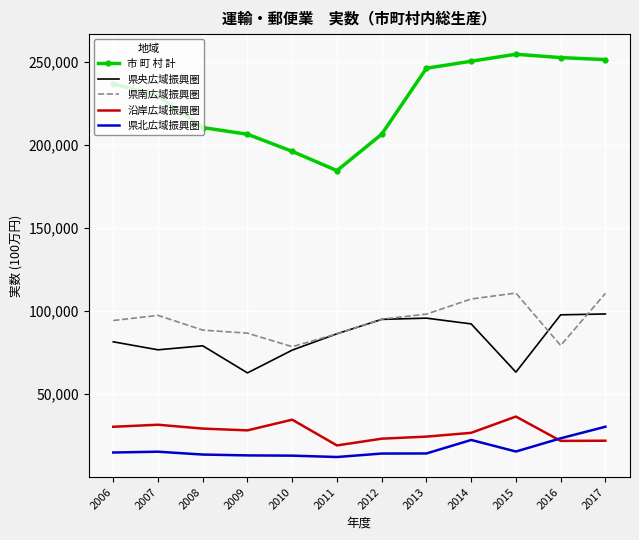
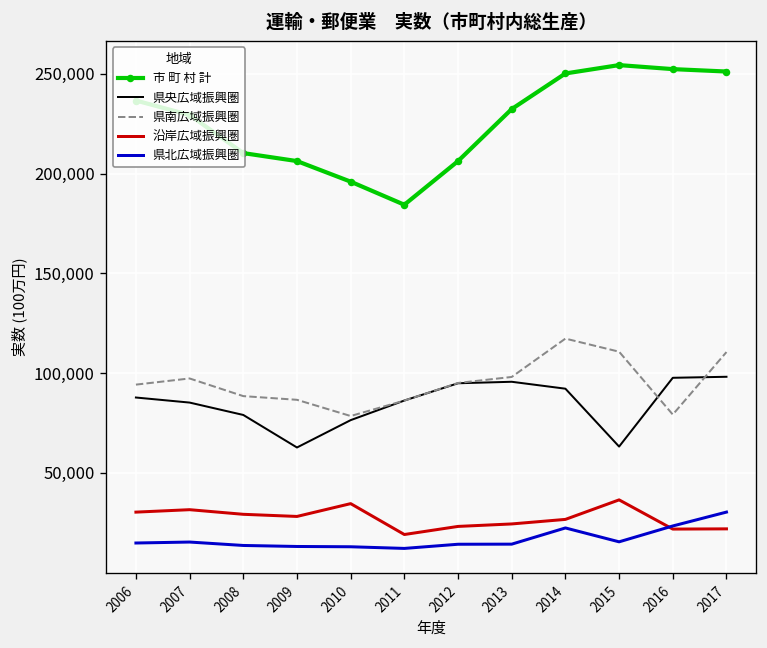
  {
    "市 町 村 計": {
      "2009": "206,000",
      "2010": "196,000",
      "2011": "184,000",
      "2012": "206,000",
-     "2013": "246,000",
+     "2013": "232,000",
      "2014": "250,000",
      "2015": "254,000",
      "2016": "252,000",
      "2017": "251,000"
    },
    "県央広域振興圏": {
-     "2006": "81,000",
-     "2007": "77,000",
+     "2006": "88,000",
+     "2007": "85,000",
      "2008": "79,000",
      "2009": "63,000",
      "2010": "76,000",
      "2013": "96,000",
      "2014": "92,000",
      "2015": "63,000",
      "2016": "98,000",
      "2017": "98,000"
    },
    "県南広域振興圏": {
      "2006": "94,000",
      "2007": "97,000",
      "2008": "88,000",
      "2009": "87,000",
      "2010": "78,000",
      "2013": "98,000",
-     "2014": "107,000",
+     "2014": "117,000",
      "2015": "111,000",
      "2016": "79,000",
      "2017": "111,000"
    },
    "沿岸広域振興圏": {
      "2006": "30,000",
      "2007": "32,000",
      "2008": "29,000",
      "2009": "28,000",
      "2010": "35,000",
      "2011": "19,000",
      "2012": "23,000",
      "2013": "24,000",
      "2014": "27,000",
      "2015": "36,000",
      "2016": "22,000",
      "2017": "22,000"
    },
    "県北広域振興圏": {
      "2006": "15,000",
      "2007": "15,000",
      "2008": "14,000",
      "2009": "13,000",
      "2010": "13,000",
      "2011": "12,000",
      "2012": "14,000",
      "2013": "14,000",
      "2014": "22,000",
      "2015": "15,000",
      "2016": "23,000",
      "2017": "30,000"
    }
  }
